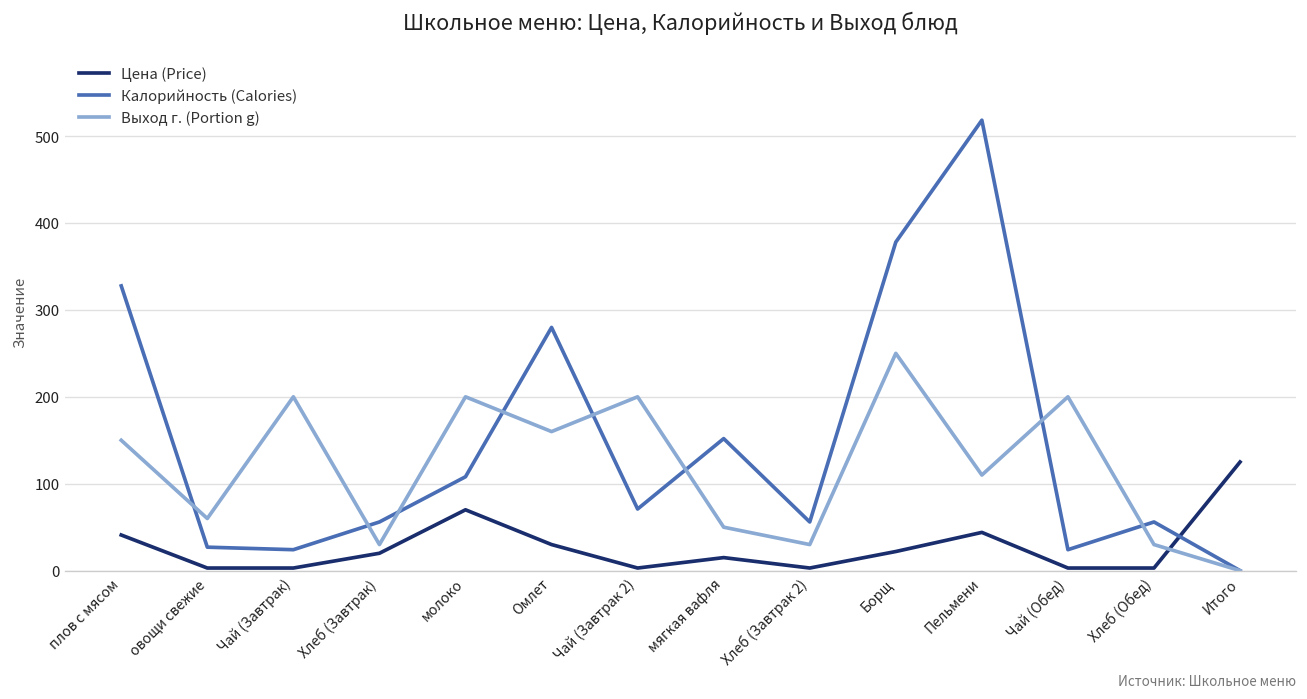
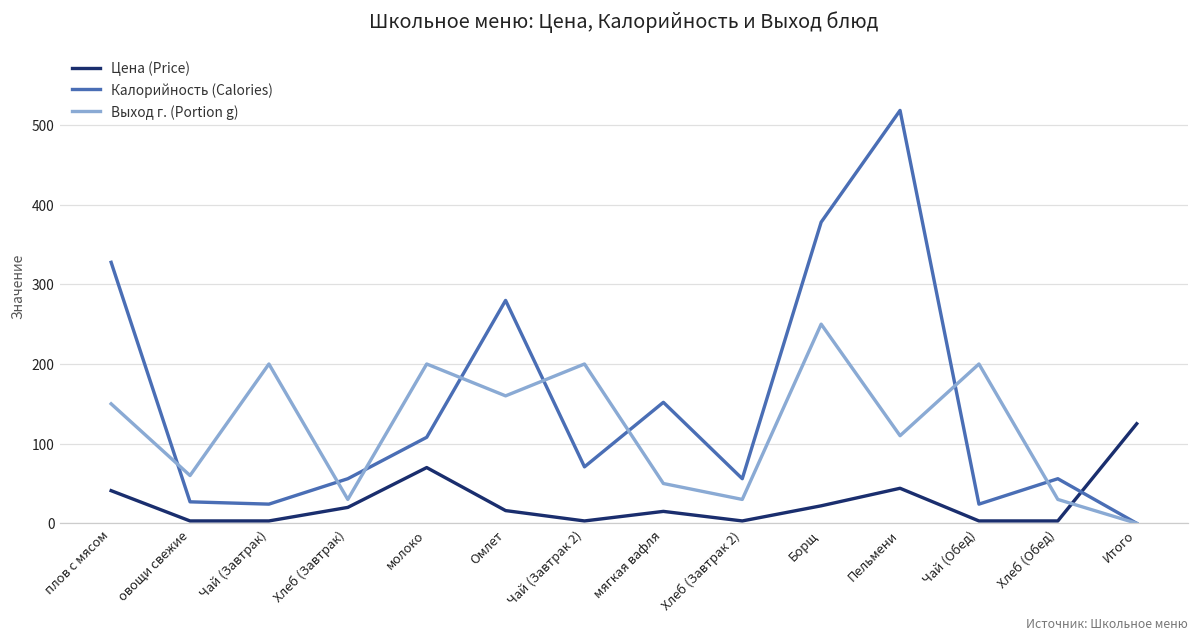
  {
    "Цена (Price)": {
      "плов с мясом": 40,
      "овощи свежие": 0,
      "Чай (Завтрак)": 0,
      "Хлеб (Завтрак)": 20,
      "молоко": 70,
-     "Омлет": 30,
+     "Омлет": 20,
      "Чай (Завтрак 2)": 0,
      "мягкая вафля": 20,
      "Хлеб (Завтрак 2)": 0,
      "Борщ": 20,
      "Пельмени": 40,
      "Чай (Обед)": 0,
      "Хлеб (Обед)": 0,
      "Итого": 130
    },
    "Калорийность (Calories)": {
      "плов с мясом": 330,
      "овощи свежие": 30,
      "Чай (Завтрак)": 20,
      "Хлеб (Завтрак)": 60,
      "молоко": 110,
      "Омлет": 280,
      "Чай (Завтрак 2)": 70,
      "мягкая вафля": 150,
      "Хлеб (Завтрак 2)": 60,
      "Борщ": 380,
      "Пельмени": 520,
      "Чай (Обед)": 20,
      "Хлеб (Обед)": 60
    },
    "Выход г. (Portion g)": {
      "плов с мясом": 150,
      "овощи свежие": 60,
      "Чай (Завтрак)": 200,
      "Хлеб (Завтрак)": 30,
      "молоко": 200,
      "Омлет": 160,
      "Чай (Завтрак 2)": 200,
      "мягкая вафля": 50,
      "Хлеб (Завтрак 2)": 30,
      "Борщ": 250,
      "Пельмени": 110,
      "Чай (Обед)": 200,
      "Хлеб (Обед)": 30
    }
  }
